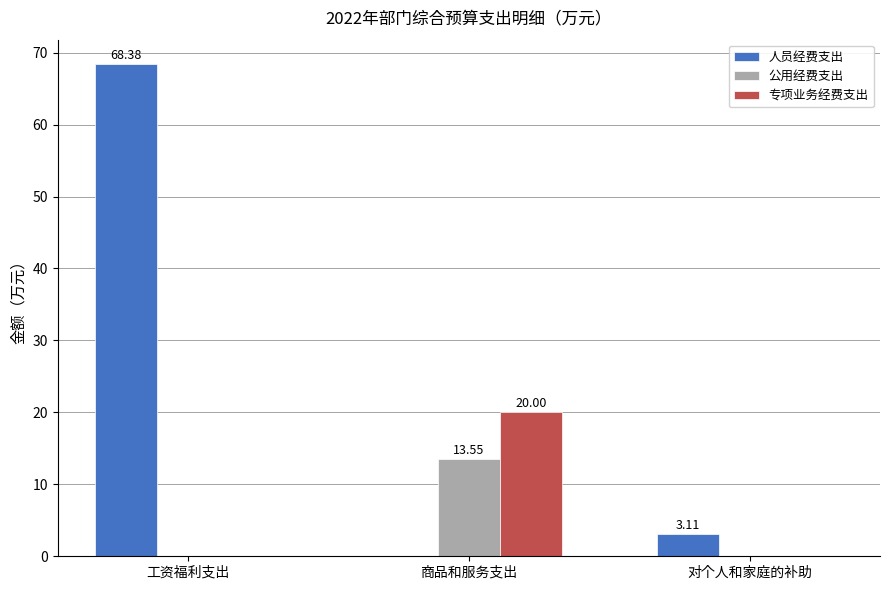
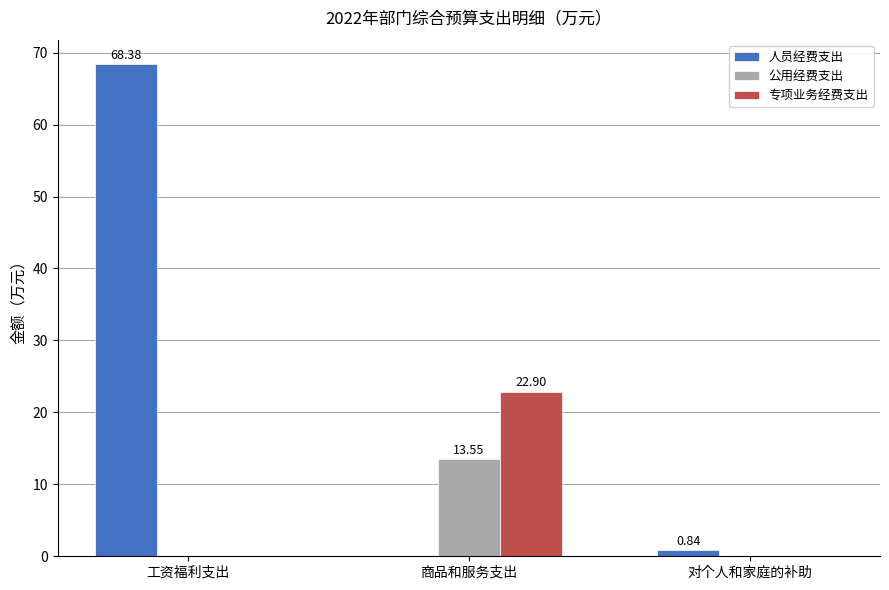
  {
    "人员经费支出": {
      "工资福利支出": 68.38,
-     "对个人和家庭的补助": 3.11
+     "对个人和家庭的补助": 0.84
    },
    "公用经费支出": {
      "商品和服务支出": 13.55
    },
    "专项业务经费支出": {
-     "商品和服务支出": 20.00
+     "商品和服务支出": 22.90
    }
  }
